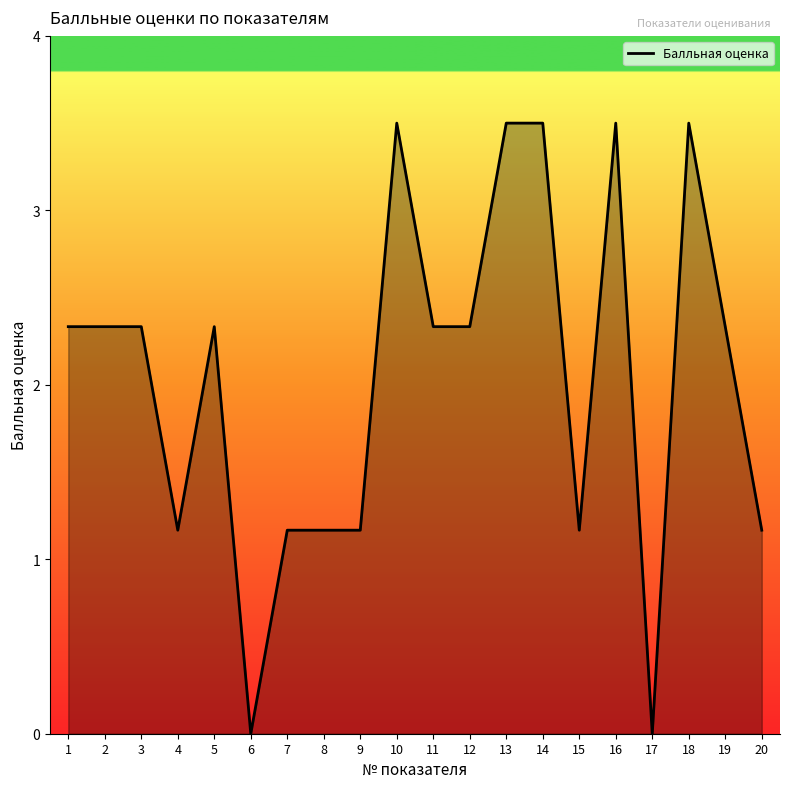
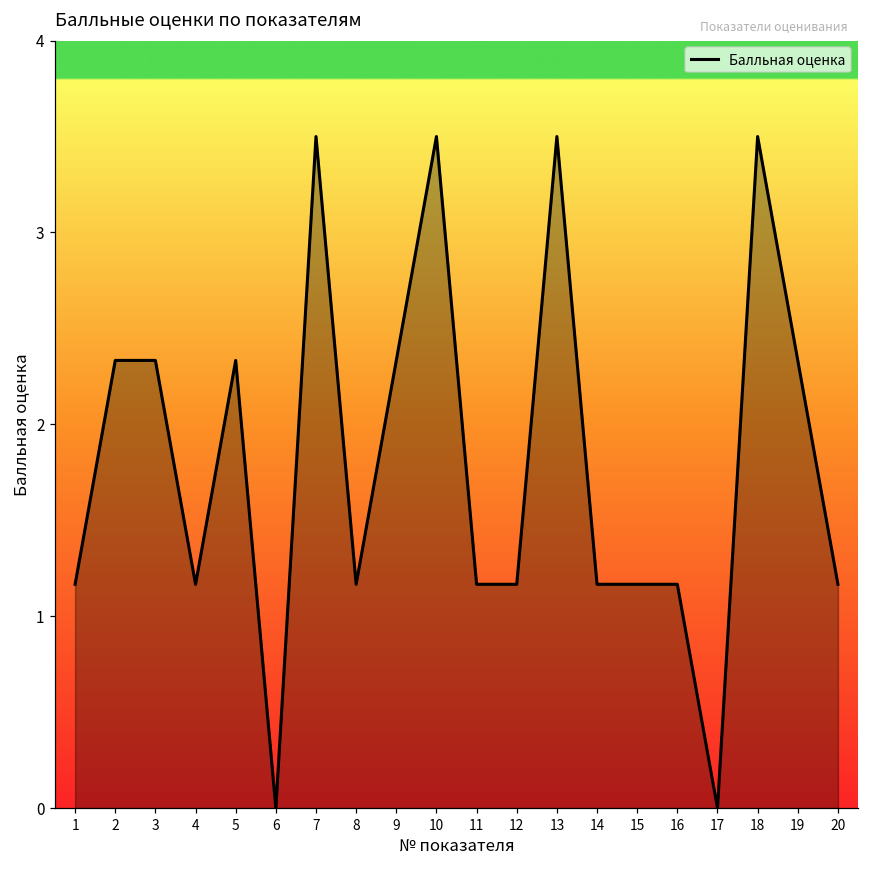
  {
-   "1": 2.33,
+   "1": 1.17,
    "2": 2.33,
    "3": 2.33,
    "4": 1.17,
    "5": 2.33,
    "6": 0.00,
-   "7": 1.17,
+   "7": 3.50,
    "8": 1.17,
-   "9": 1.17,
+   "9": 2.33,
    "10": 3.50,
-   "11": 2.33,
-   "12": 2.33,
+   "11": 1.17,
+   "12": 1.17,
    "13": 3.50,
-   "14": 3.50,
+   "14": 1.17,
    "15": 1.17,
-   "16": 3.50,
+   "16": 1.17,
    "17": 0.00,
    "18": 3.50,
    "19": 2.33,
    "20": 1.17
  }
